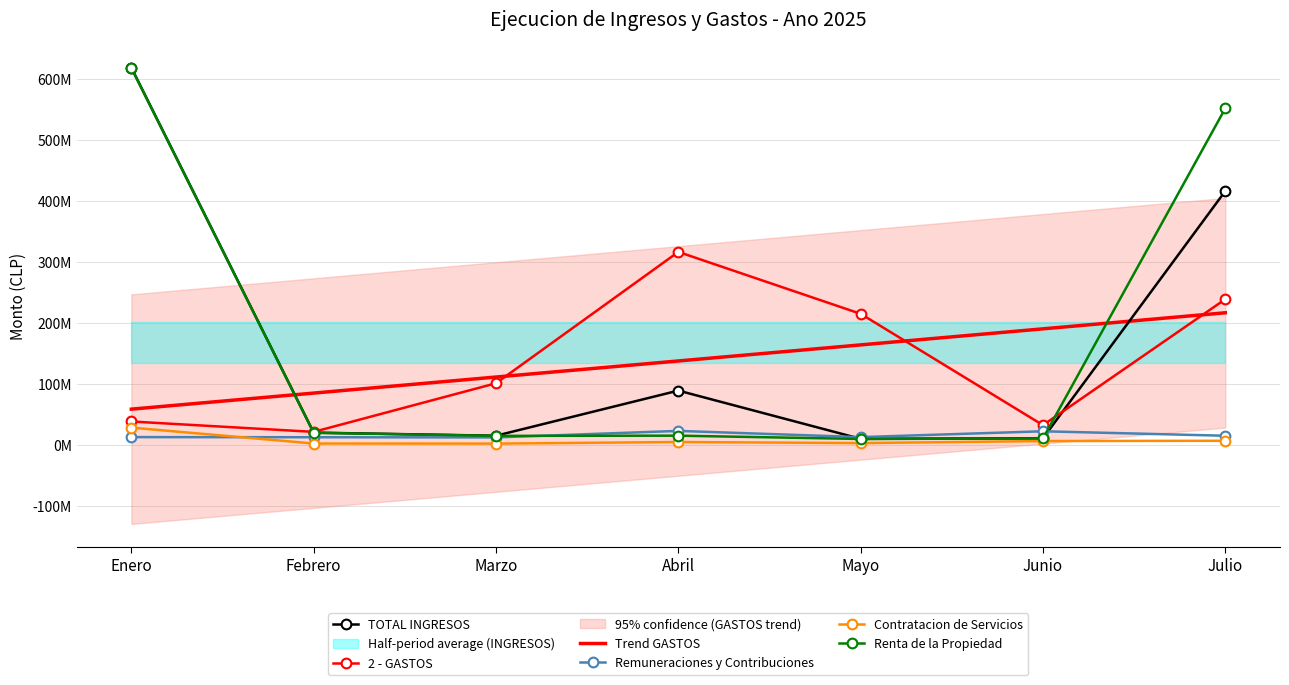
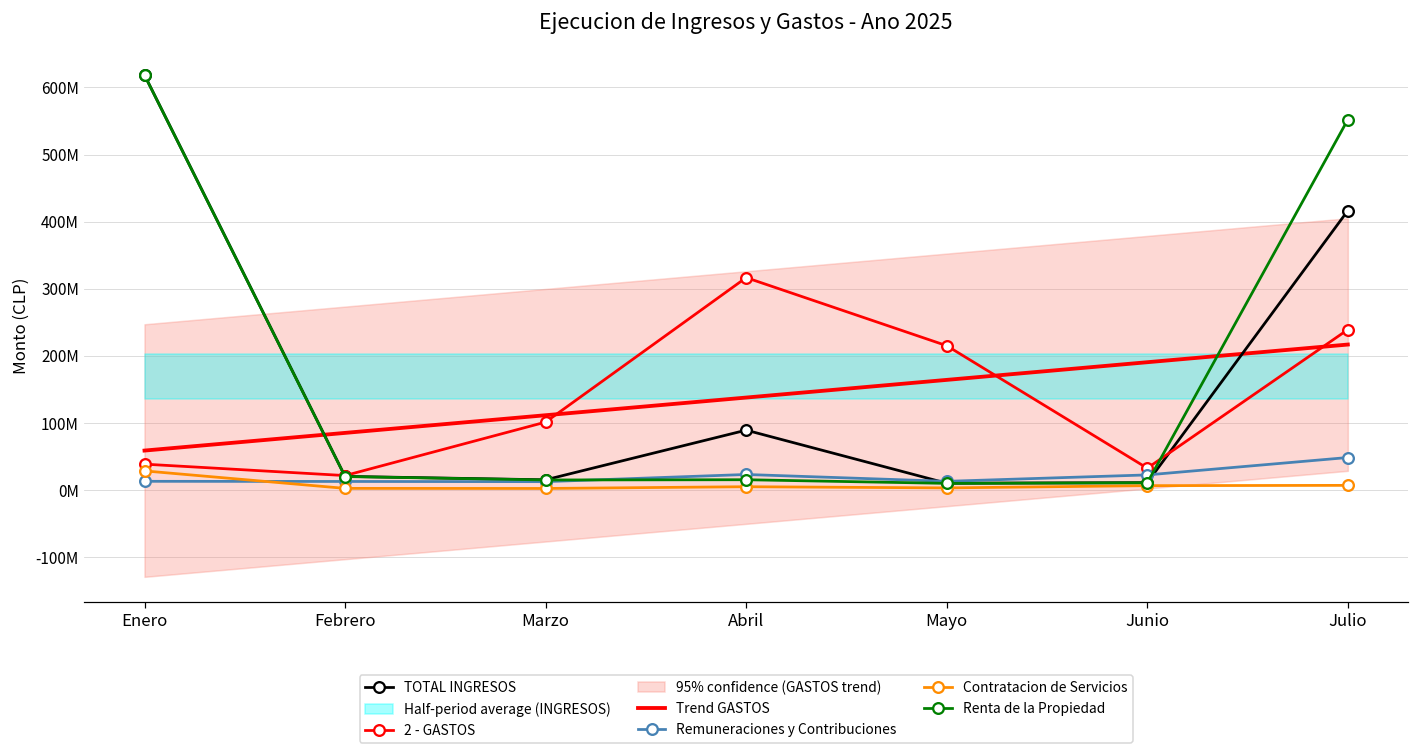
  {
    "Half-period average (INGRESOS)": {
      "Enero": 200000000,
      "Febrero": 200000000,
      "Marzo": 200000000,
      "Abril": 200000000,
      "Mayo": 200000000,
      "Junio": 200000000,
      "Julio": 200000000
    },
    "TOTAL INGRESOS": {
      "Abril": 90000000,
      "Julio": 420000000
    },
    "Remuneraciones y Contribuciones": {
      "Enero": 10000000,
      "Febrero": 10000000,
      "Abril": 20000000,
      "Junio": 20000000,
-     "Julio": 20000000
+     "Julio": 50000000
    },
    "Contratacion de Servicios": {
      "Enero": 30000000,
      "Febrero": 0,
      "Marzo": 0,
      "Abril": 0,
      "Mayo": 0,
      "Junio": 10000000,
      "Julio": 10000000
    },
    "Renta de la Propiedad": {
      "Abril": 20000000,
      "Julio": 550000000
    }
  }
